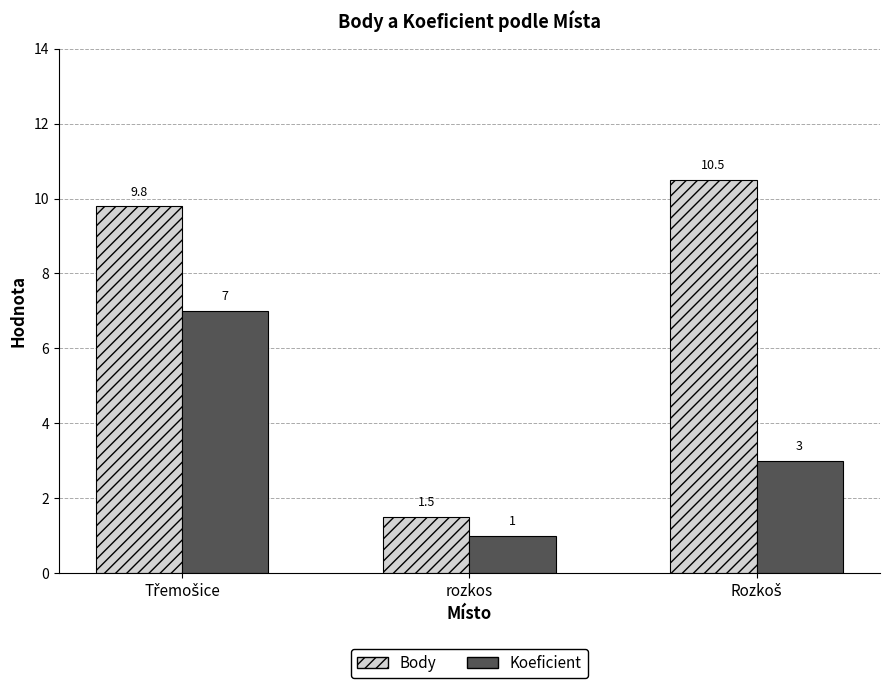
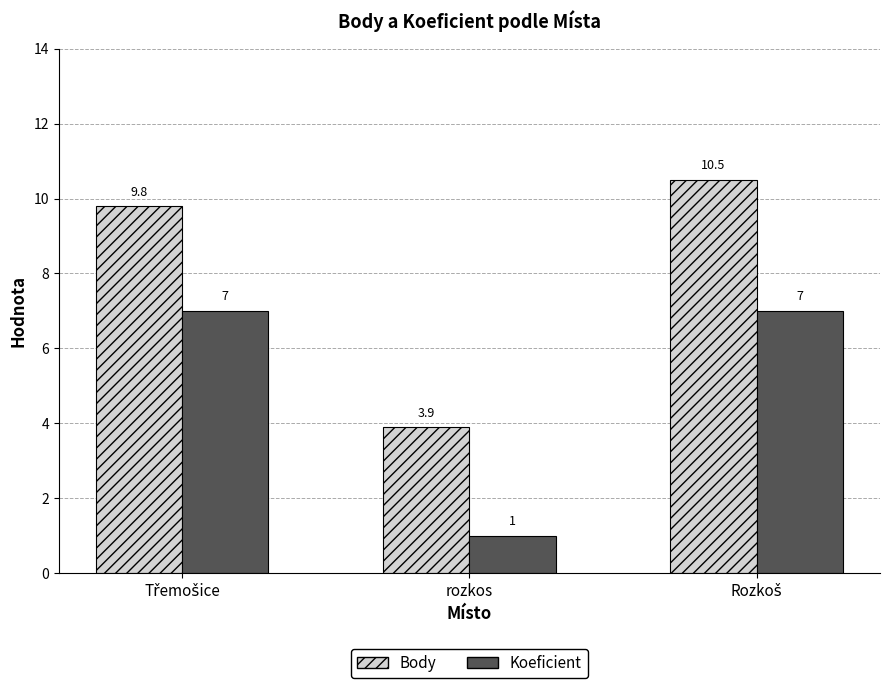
  {
    "Body": {
      "Třemošice": 9.8,
-     "rozkos": 1.5,
+     "rozkos": 3.9,
      "Rozkoš": 10.5
    },
    "Koeficient": {
      "Třemošice": 7,
      "rozkos": 1,
-     "Rozkoš": 3
+     "Rozkoš": 7
    }
  }
